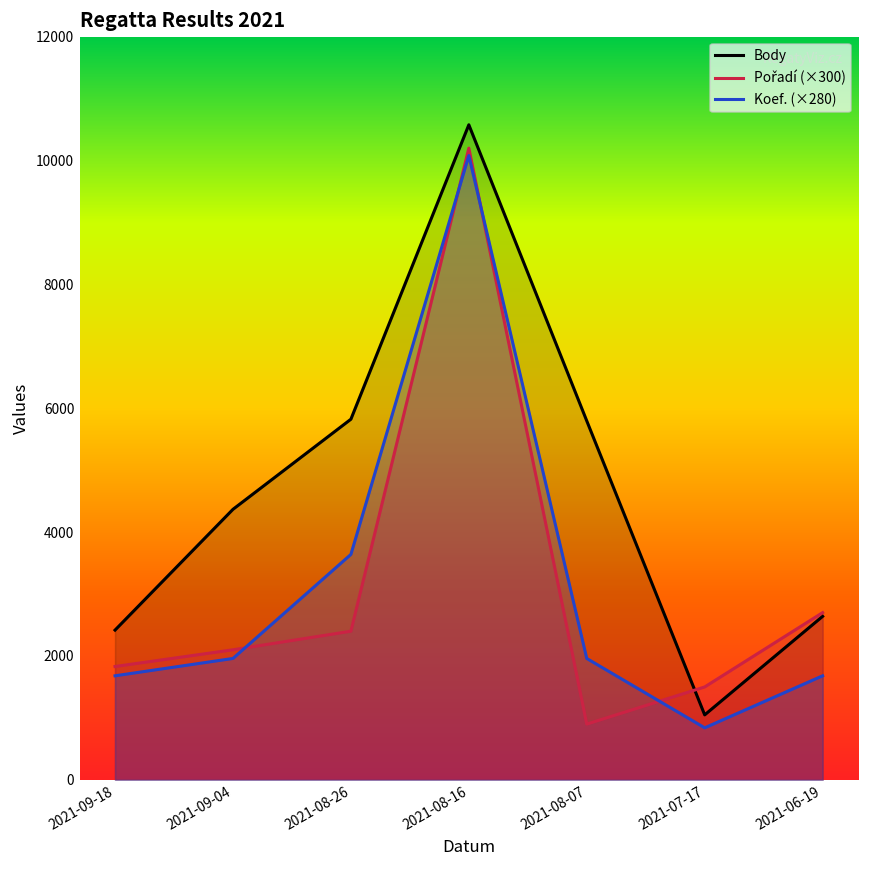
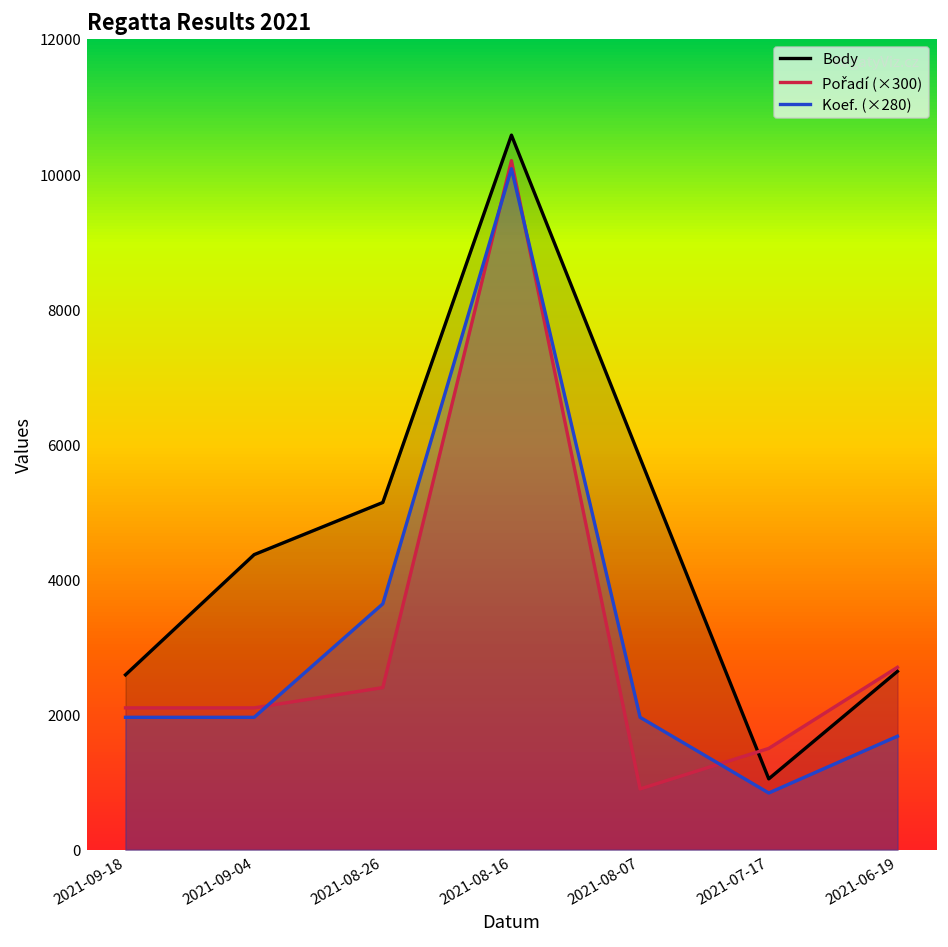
  {
    "Body": {
-     "2021-09-18": 2400,
+     "2021-09-18": 2600,
      "2021-09-04": 4400,
-     "2021-08-26": 5800,
+     "2021-08-26": 5100,
      "2021-08-16": 10600,
      "2021-08-07": 5800,
      "2021-07-17": 1000,
      "2021-06-19": 2600
    },
    "Pořadí (×300)": {
-     "2021-09-18": 1800,
+     "2021-09-18": 2100,
      "2021-09-04": 2100,
      "2021-08-26": 2400,
      "2021-08-16": 10200,
      "2021-08-07": 900,
      "2021-07-17": 1500,
      "2021-06-19": 2700
    },
    "Koef. (×280)": {
-     "2021-09-18": 1700,
+     "2021-09-18": 2000,
      "2021-09-04": 2000,
      "2021-08-26": 3600,
      "2021-08-16": 10100,
      "2021-08-07": 2000,
      "2021-07-17": 800,
      "2021-06-19": 1700
    }
  }
